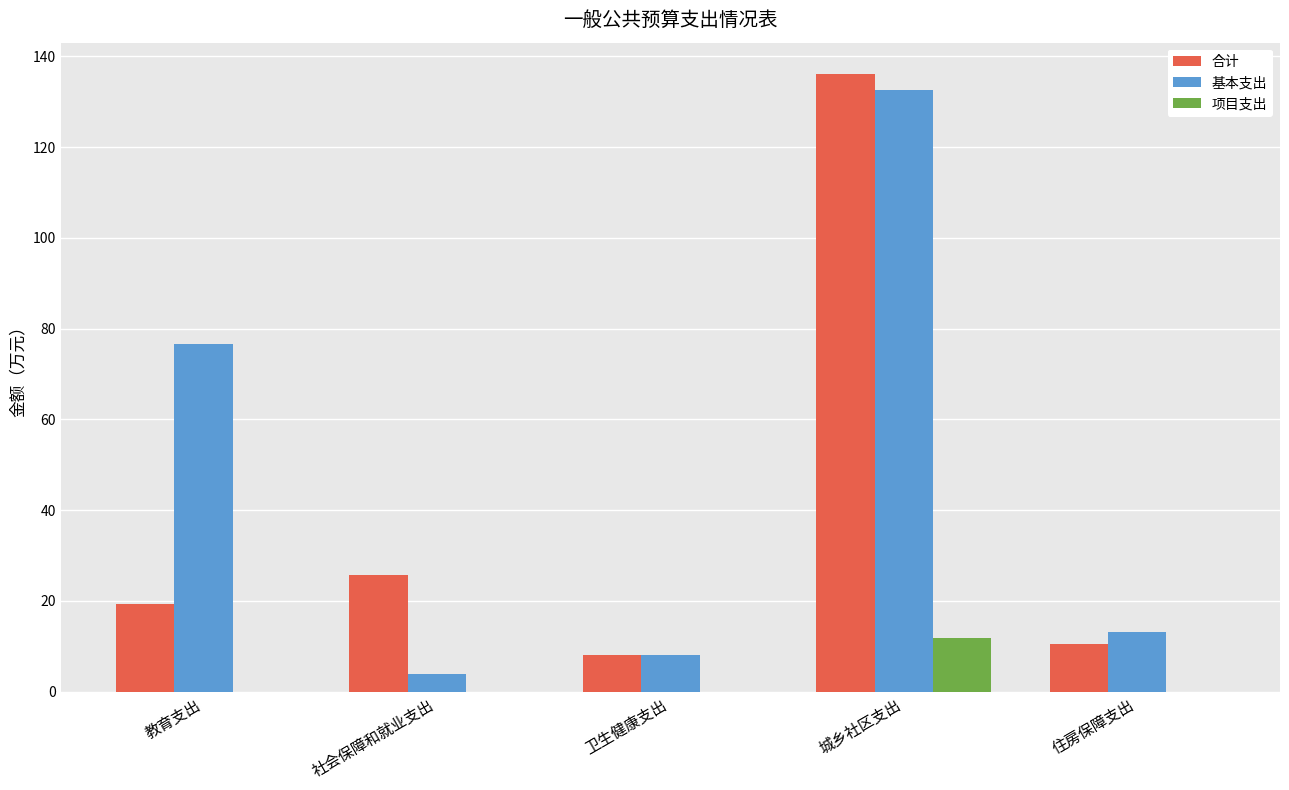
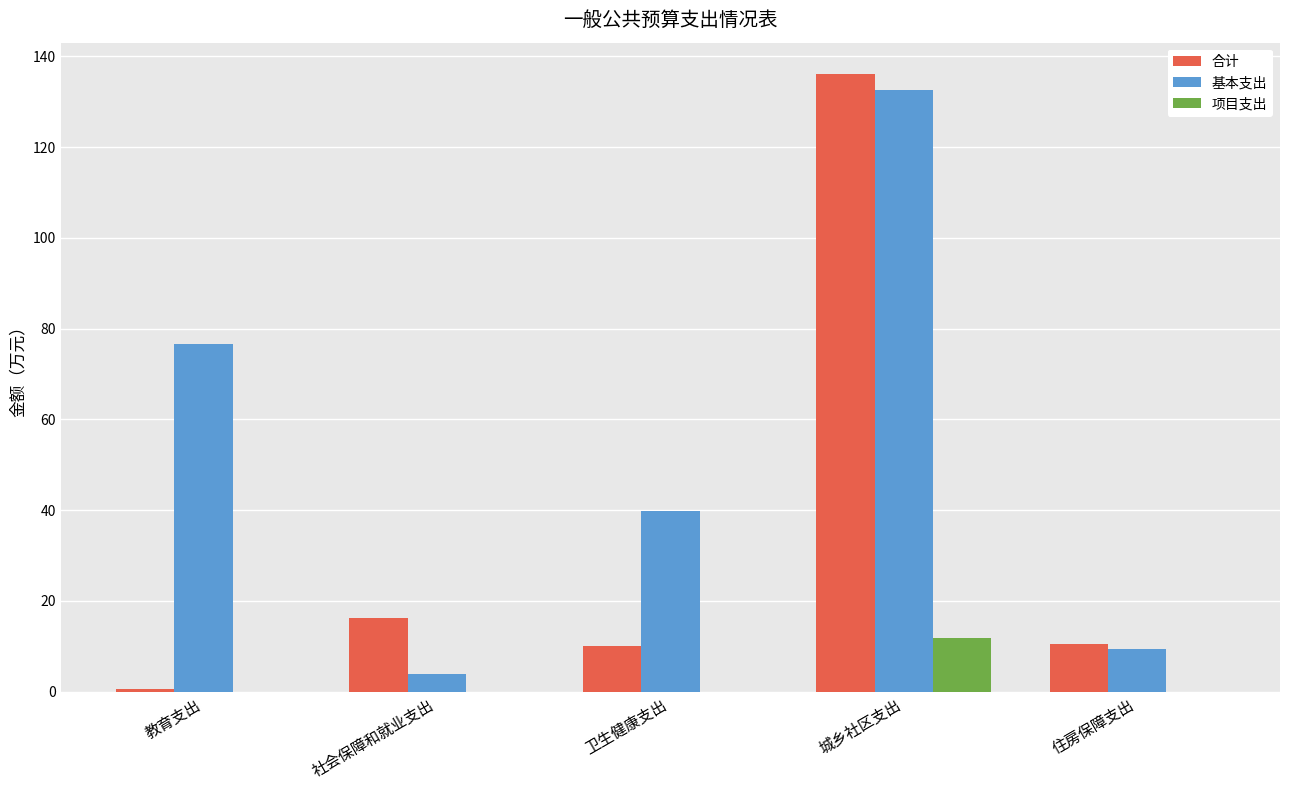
  {
    "合计": {
-     "教育支出": 19,
-     "社会保障和就业支出": 26,
-     "卫生健康支出": 8,
+     "教育支出": 1,
+     "社会保障和就业支出": 16,
+     "卫生健康支出": 10,
      "城乡社区支出": 136,
      "住房保障支出": 10
    },
    "基本支出": {
      "教育支出": 77,
      "社会保障和就业支出": 4,
-     "卫生健康支出": 8,
+     "卫生健康支出": 40,
      "城乡社区支出": 133,
-     "住房保障支出": 13
+     "住房保障支出": 9
    },
    "项目支出": {
      "教育支出": 0,
      "社会保障和就业支出": 0,
      "卫生健康支出": 0,
      "城乡社区支出": 12,
      "住房保障支出": 0
    }
  }
